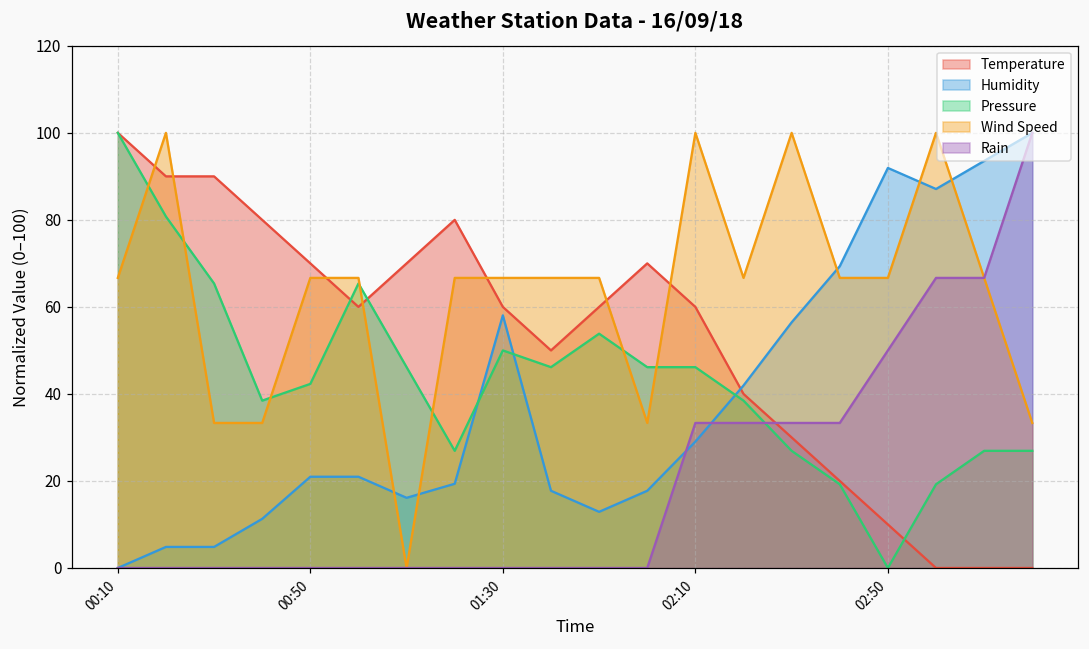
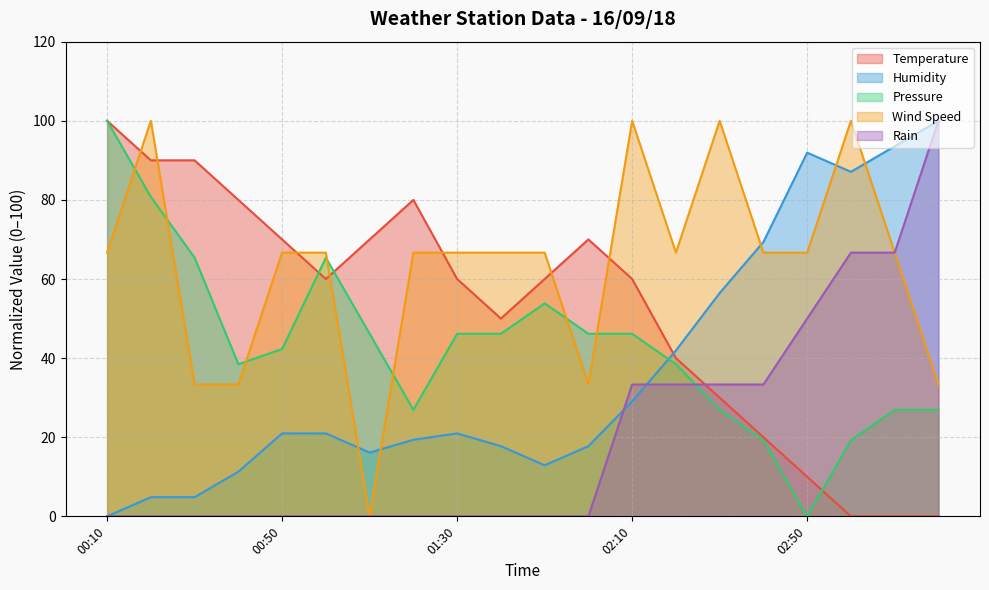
  {
    "Humidity": {
      "00:50": 21,
-     "01:30": 58,
+     "01:30": 21,
      "02:10": 29,
      "02:50": 92
    },
    "Pressure": {
      "00:50": 42,
-     "01:30": 50,
+     "01:30": 46,
      "02:10": 46,
      "02:50": 0
    },
    "Rain": {
      "00:50": 0,
      "01:30": 0,
      "02:10": 33,
      "02:50": 50
    }
  }
